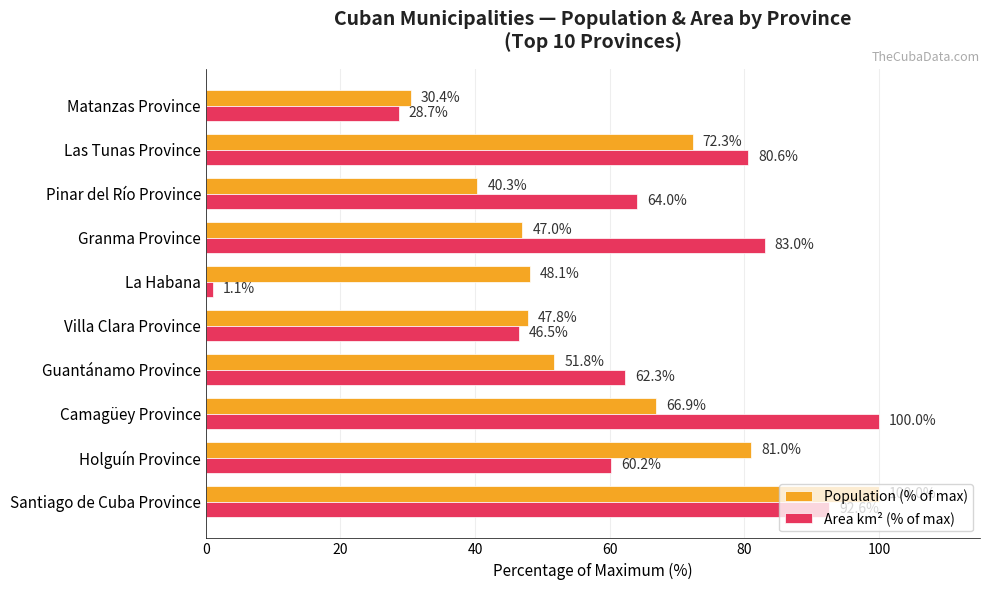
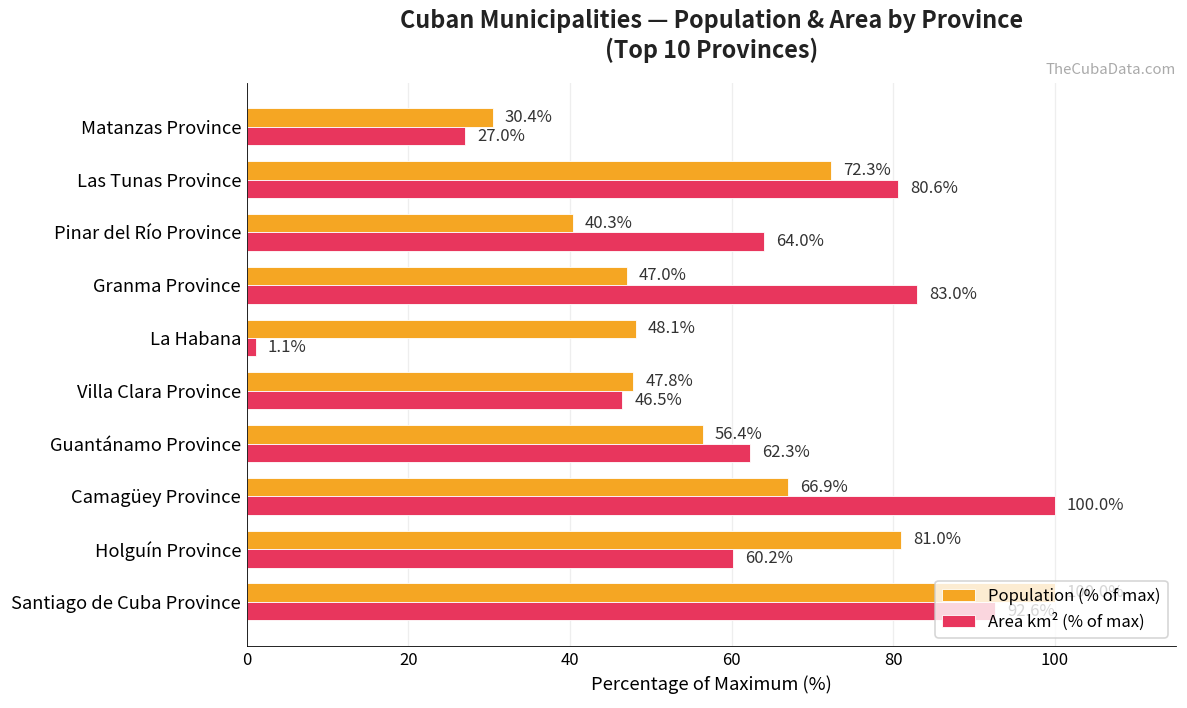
  {
    "Population (% of max)": {
      "Matanzas Province": "30.4%",
      "Las Tunas Province": "72.3%",
      "Pinar del Río Province": "40.3%",
      "Granma Province": "47.0%",
      "La Habana": "48.1%",
      "Villa Clara Province": "47.8%",
-     "Guantánamo Province": "51.8%",
+     "Guantánamo Province": "56.4%",
      "Camagüey Province": "66.9%",
      "Holguín Province": "81.0%"
    },
    "Area km² (% of max)": {
-     "Matanzas Province": "28.7%",
+     "Matanzas Province": "27.0%",
      "Las Tunas Province": "80.6%",
      "Pinar del Río Province": "64.0%",
      "Granma Province": "83.0%",
      "La Habana": "1.1%",
      "Villa Clara Province": "46.5%",
      "Guantánamo Province": "62.3%",
      "Camagüey Province": "100.0%",
      "Holguín Province": "60.2%"
    }
  }
